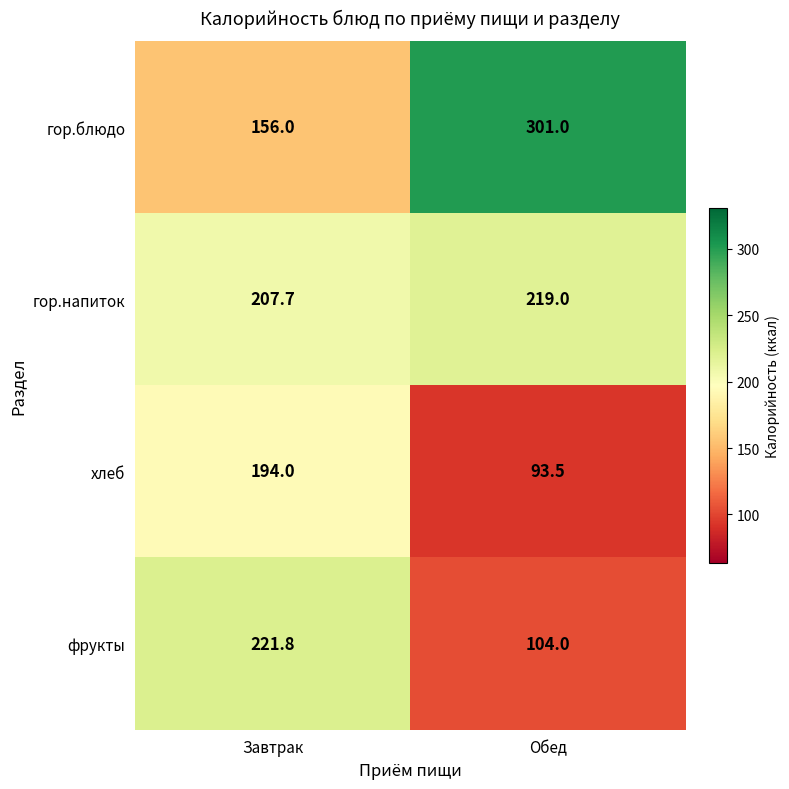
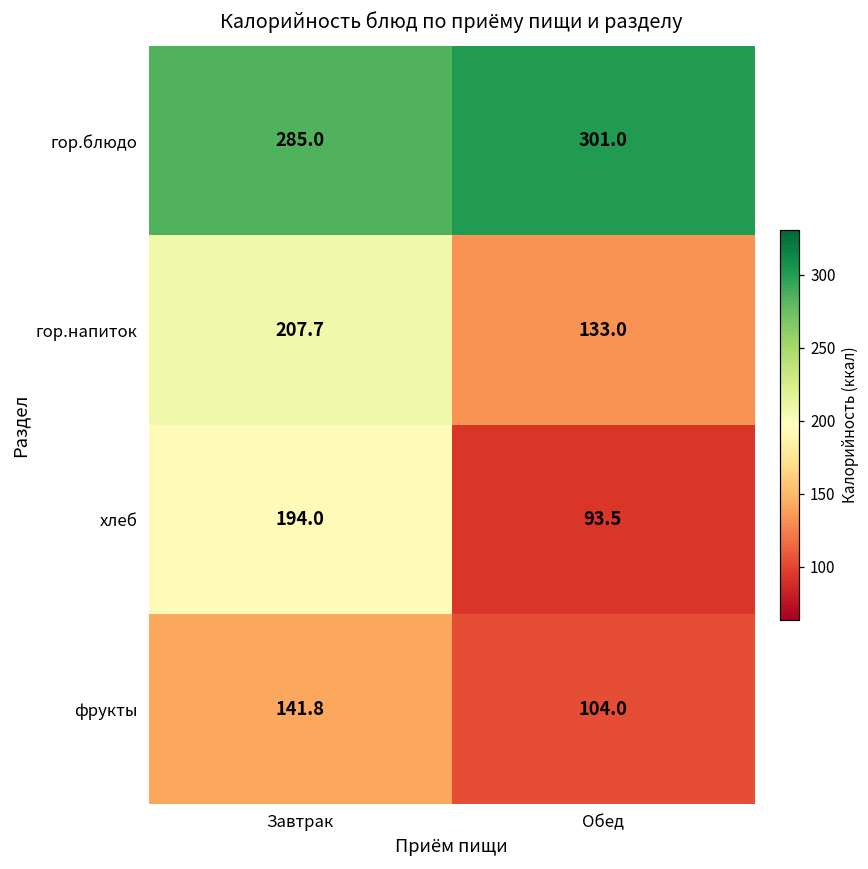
  {
    "гор.блюдо": {
-     "Завтрак": 156.0,
+     "Завтрак": 285.0,
      "Обед": 301.0
    },
    "гор.напиток": {
      "Завтрак": 207.7,
-     "Обед": 219.0
+     "Обед": 133.0
    },
    "хлеб": {
      "Завтрак": 194.0,
      "Обед": 93.5
    },
    "фрукты": {
-     "Завтрак": 221.8,
+     "Завтрак": 141.8,
      "Обед": 104.0
    }
  }
